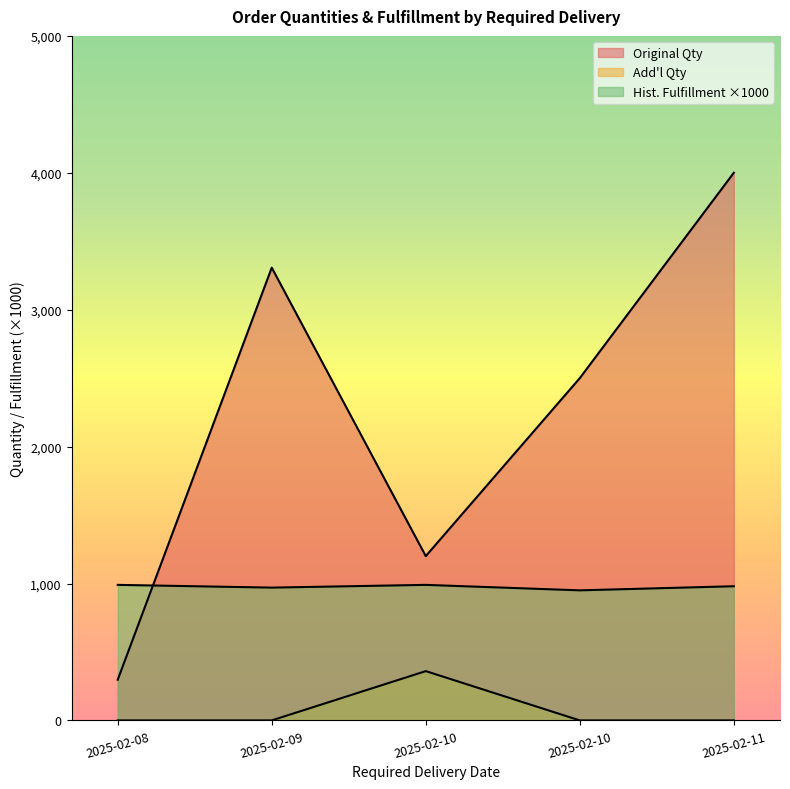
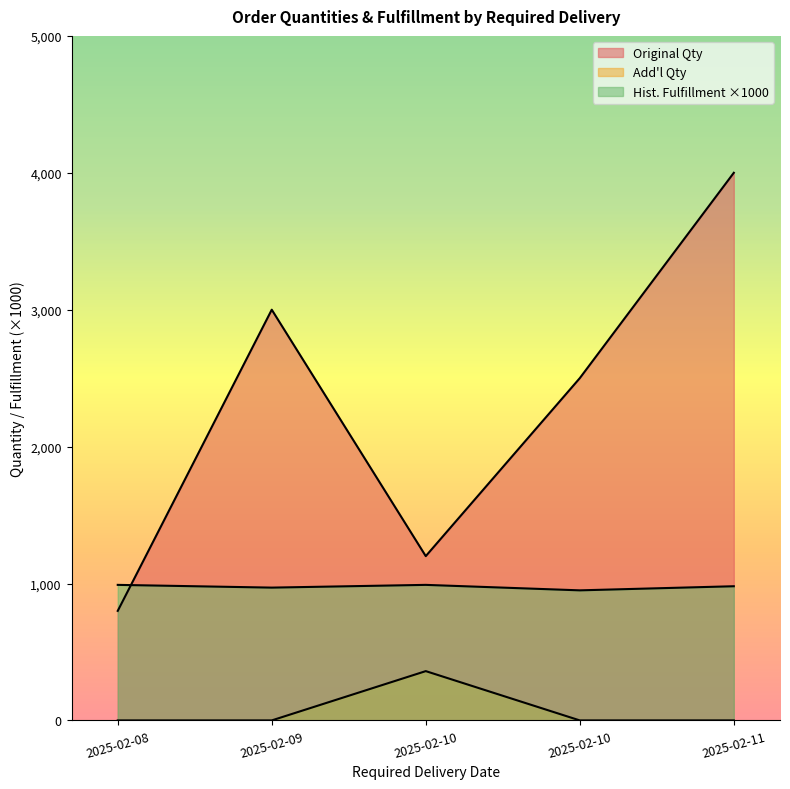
  {
    "Original Qty": {
-     "2025-02-08": "300",
-     "2025-02-09": "3,310",
+     "2025-02-08": "800",
+     "2025-02-09": "3,000",
      "2025-02-11": "4,000"
    },
    "Add'l Qty": {
      "2025-02-08": "0",
      "2025-02-09": "0",
      "2025-02-11": "0"
    },
    "Hist. Fulfillment ×1000": {
      "2025-02-08": "990",
      "2025-02-09": "970",
      "2025-02-11": "980"
    }
  }
